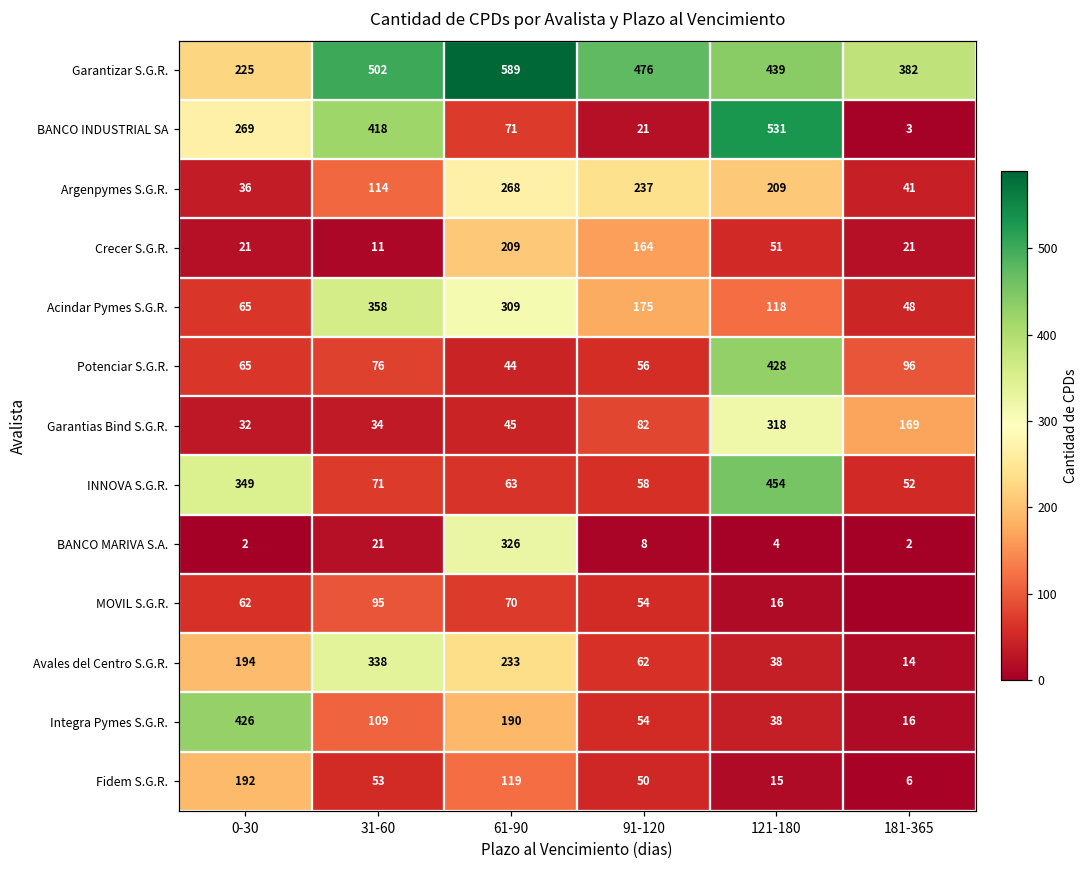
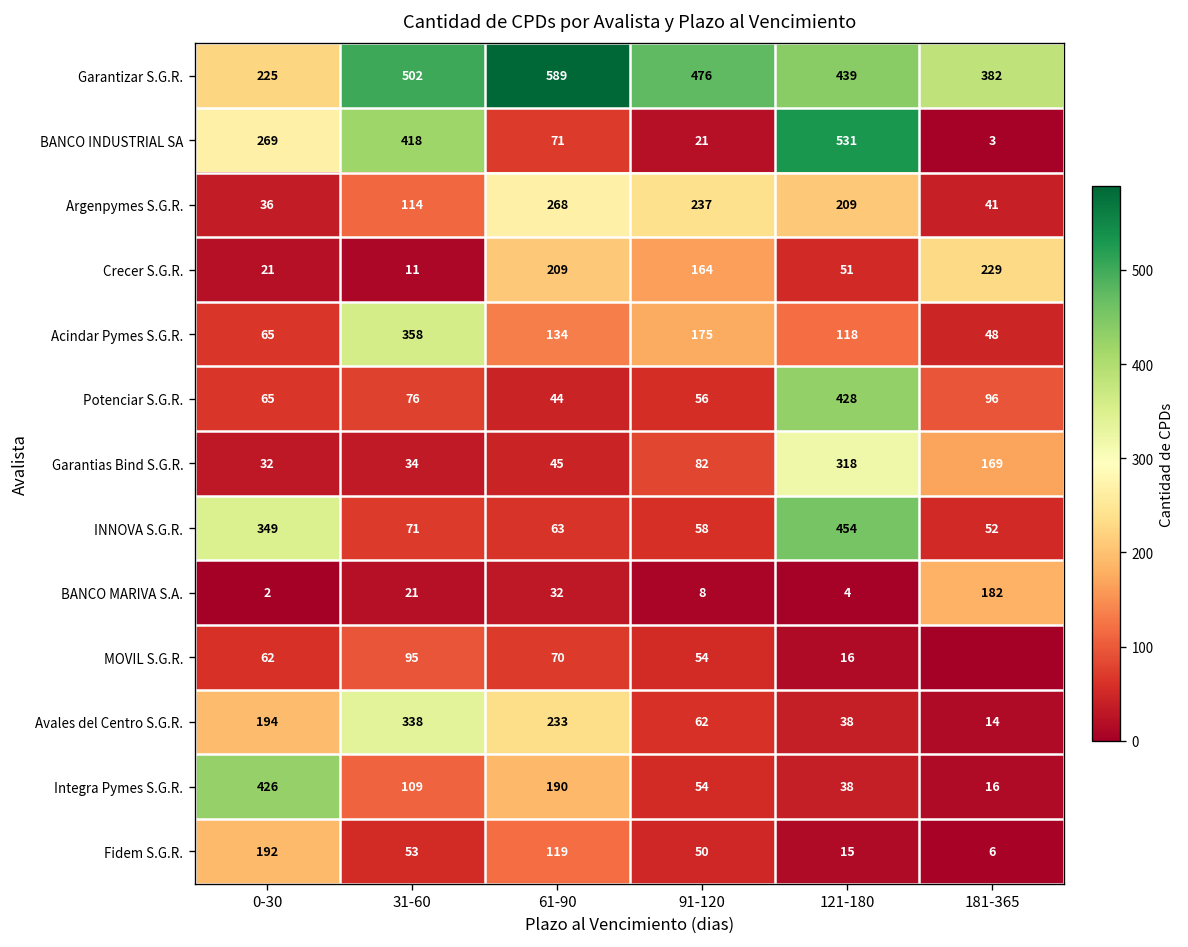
  {
    "Garantizar S.G.R.": {
      "0-30": 225,
      "31-60": 502,
      "61-90": 589,
      "91-120": 476,
      "121-180": 439,
      "181-365": 382
    },
    "BANCO INDUSTRIAL SA": {
      "0-30": 269,
      "31-60": 418,
      "61-90": 71,
      "91-120": 21,
      "121-180": 531,
      "181-365": 3
    },
    "Argenpymes S.G.R.": {
      "0-30": 36,
      "31-60": 114,
      "61-90": 268,
      "91-120": 237,
      "121-180": 209,
      "181-365": 41
    },
    "Crecer S.G.R.": {
      "0-30": 21,
      "31-60": 11,
      "61-90": 209,
      "91-120": 164,
      "121-180": 51,
-     "181-365": 21
+     "181-365": 229
    },
    "Acindar Pymes S.G.R.": {
      "0-30": 65,
      "31-60": 358,
-     "61-90": 309,
+     "61-90": 134,
      "91-120": 175,
      "121-180": 118,
      "181-365": 48
    },
    "Potenciar S.G.R.": {
      "0-30": 65,
      "31-60": 76,
      "61-90": 44,
      "91-120": 56,
      "121-180": 428,
      "181-365": 96
    },
    "Garantias Bind S.G.R.": {
      "0-30": 32,
      "31-60": 34,
      "61-90": 45,
      "91-120": 82,
      "121-180": 318,
      "181-365": 169
    },
    "INNOVA S.G.R.": {
      "0-30": 349,
      "31-60": 71,
      "61-90": 63,
      "91-120": 58,
      "121-180": 454,
      "181-365": 52
    },
    "BANCO MARIVA S.A.": {
      "0-30": 2,
      "31-60": 21,
-     "61-90": 326,
+     "61-90": 32,
      "91-120": 8,
      "121-180": 4,
-     "181-365": 2
+     "181-365": 182
    },
    "MOVIL S.G.R.": {
      "0-30": 62,
      "31-60": 95,
      "61-90": 70,
      "91-120": 54,
      "121-180": 16
    },
    "Avales del Centro S.G.R.": {
      "0-30": 194,
      "31-60": 338,
      "61-90": 233,
      "91-120": 62,
      "121-180": 38,
      "181-365": 14
    },
    "Integra Pymes S.G.R.": {
      "0-30": 426,
      "31-60": 109,
      "61-90": 190,
      "91-120": 54,
      "121-180": 38,
      "181-365": 16
    },
    "Fidem S.G.R.": {
      "0-30": 192,
      "31-60": 53,
      "61-90": 119,
      "91-120": 50,
      "121-180": 15,
      "181-365": 6
    }
  }
